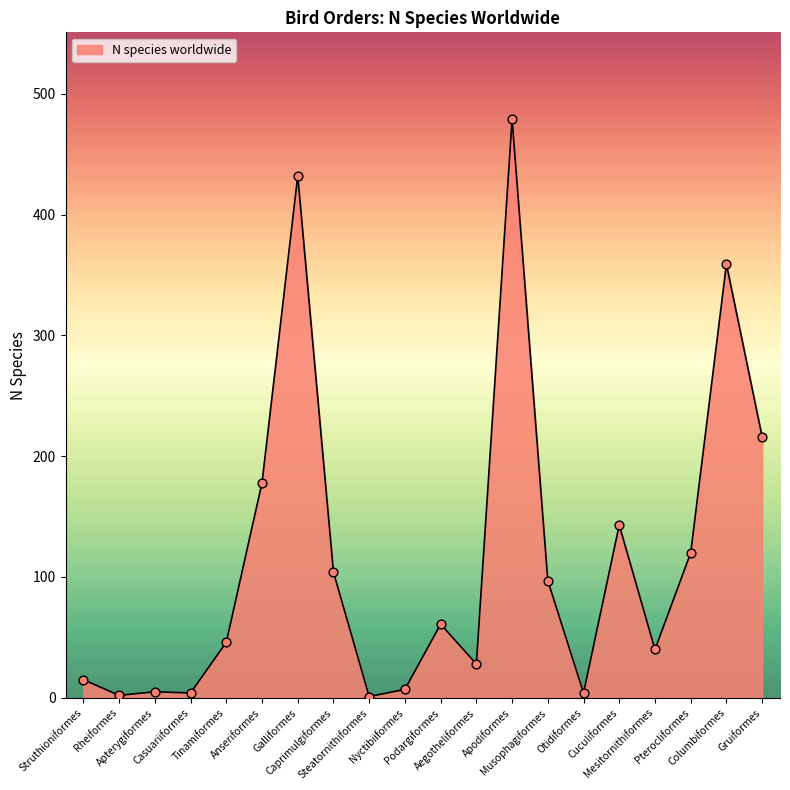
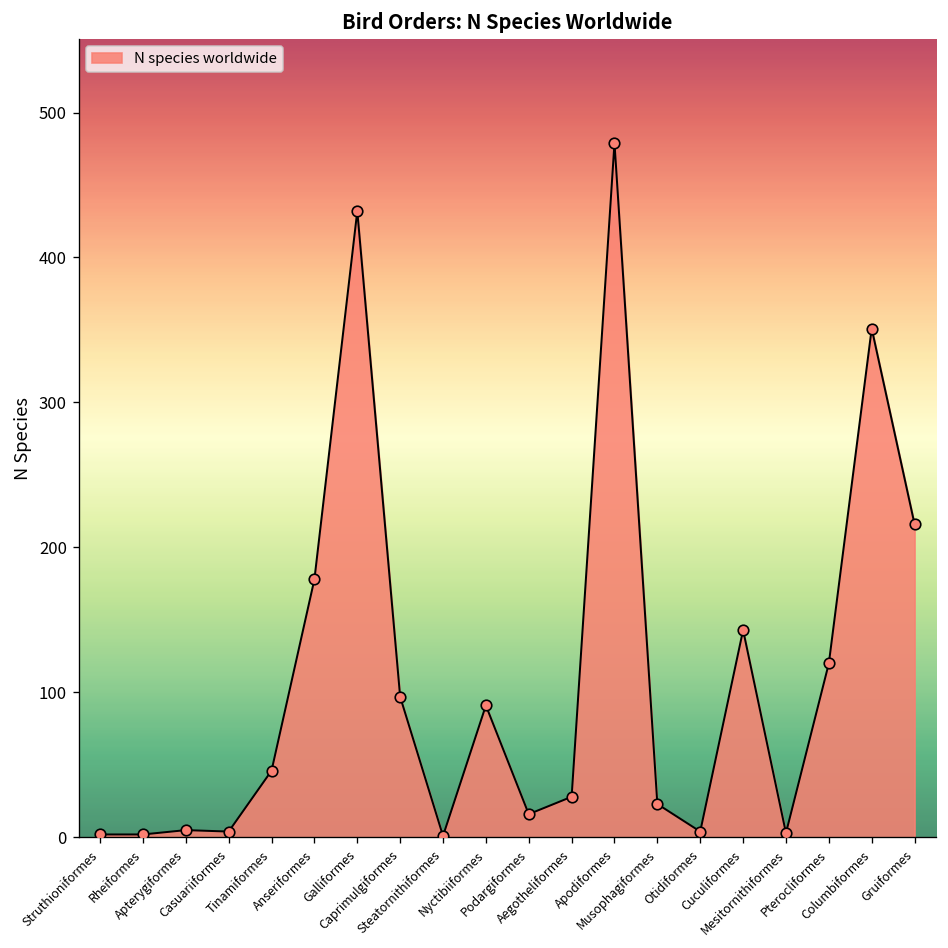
  {
-   "Struthioniformes": 15,
+   "Struthioniformes": 2,
    "Rheiformes": 2,
    "Apterygiformes": 5,
    "Casuariiformes": 4,
    "Tinamiformes": 46,
    "Anseriformes": 178,
    "Galliformes": 432,
-   "Caprimulgiformes": 104,
+   "Caprimulgiformes": 97,
    "Steatornithiformes": 1,
-   "Nyctibiiformes": 7,
-   "Podargiformes": 61,
+   "Nyctibiiformes": 91,
+   "Podargiformes": 16,
    "Aegotheliformes": 28,
    "Apodiformes": 479,
-   "Musophagiformes": 97,
+   "Musophagiformes": 23,
    "Otidiformes": 4,
    "Cuculiformes": 143,
-   "Mesitornithiformes": 40,
+   "Mesitornithiformes": 3,
    "Pterocliformes": 120,
-   "Columbiformes": 359,
+   "Columbiformes": 351,
    "Gruiformes": 216
  }
